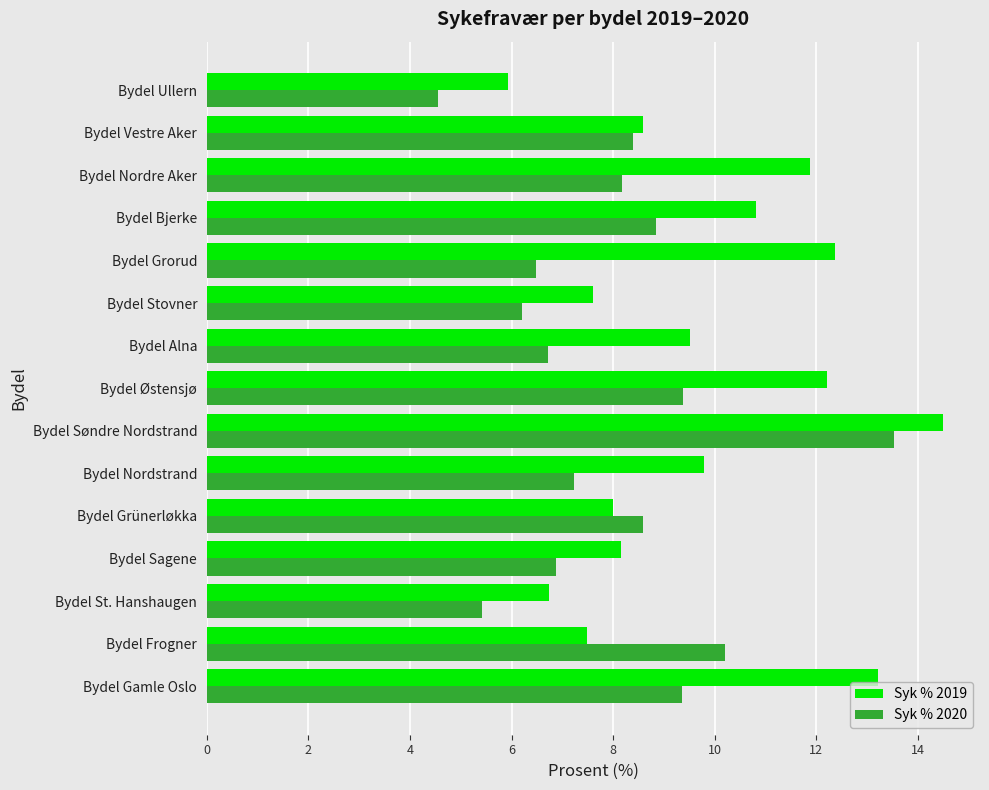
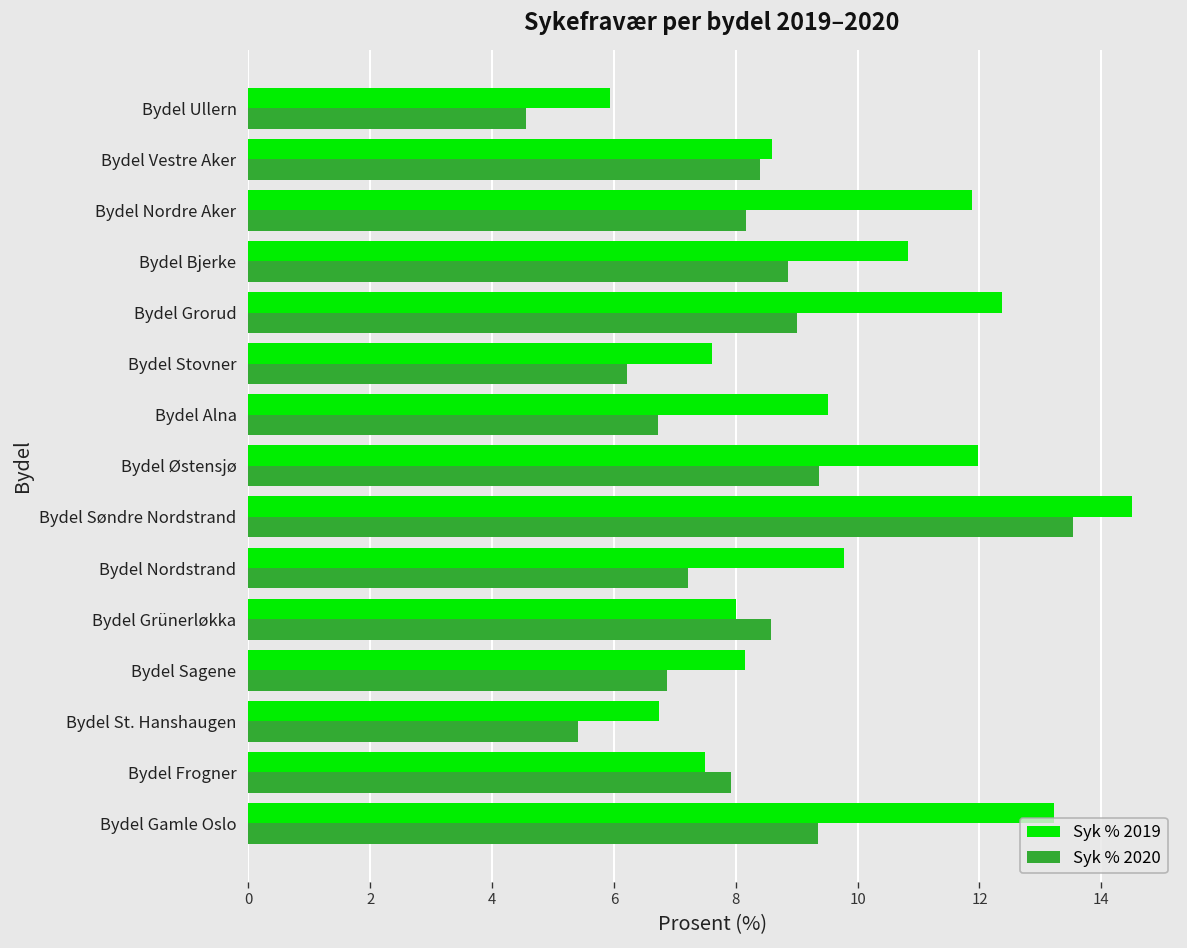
  {
    "Syk % 2019": {
      "Bydel Ullern": 5.9,
      "Bydel Vestre Aker": 8.6,
      "Bydel Nordre Aker": 11.9,
      "Bydel Bjerke": 10.8,
      "Bydel Grorud": 12.4,
      "Bydel Stovner": 7.6,
      "Bydel Alna": 9.5,
-     "Bydel Østensjø": 12.2,
+     "Bydel Østensjø": 12.0,
      "Bydel Søndre Nordstrand": 14.5,
      "Bydel Nordstrand": 9.8,
      "Bydel Grünerløkka": 8.0,
      "Bydel Sagene": 8.2,
      "Bydel St. Hanshaugen": 6.7,
      "Bydel Frogner": 7.5,
      "Bydel Gamle Oslo": 13.2
    },
    "Syk % 2020": {
      "Bydel Ullern": 4.6,
      "Bydel Vestre Aker": 8.4,
      "Bydel Nordre Aker": 8.2,
      "Bydel Bjerke": 8.9,
-     "Bydel Grorud": 6.5,
+     "Bydel Grorud": 9.0,
      "Bydel Stovner": 6.2,
      "Bydel Alna": 6.7,
      "Bydel Østensjø": 9.4,
      "Bydel Søndre Nordstrand": 13.5,
      "Bydel Nordstrand": 7.2,
      "Bydel Grünerløkka": 8.6,
      "Bydel Sagene": 6.9,
      "Bydel St. Hanshaugen": 5.4,
-     "Bydel Frogner": 10.2,
+     "Bydel Frogner": 7.9,
      "Bydel Gamle Oslo": 9.4
    }
  }
